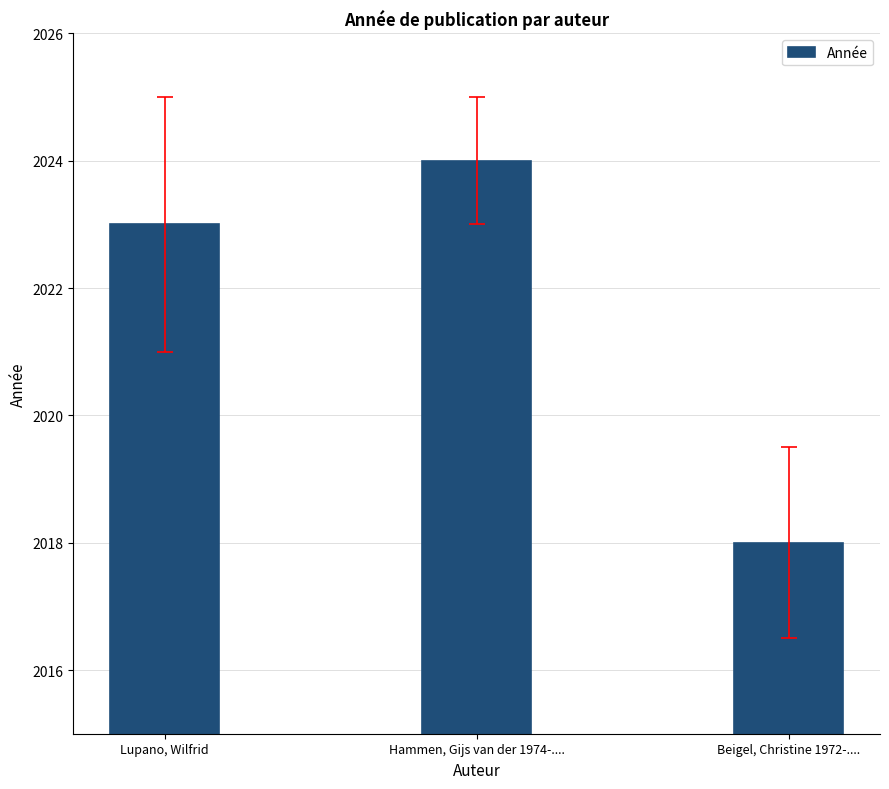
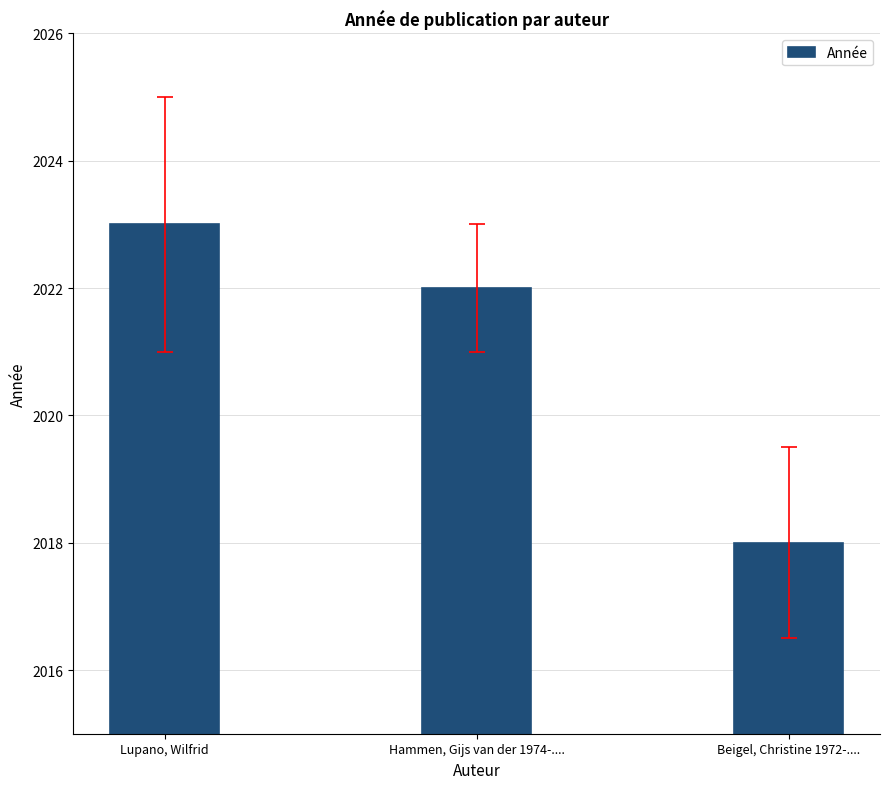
  {
    "Année": {
      "Lupano, Wilfrid": 2023,
-     "Hammen, Gijs van der 1974-....": 2024,
+     "Hammen, Gijs van der 1974-....": 2022,
      "Beigel, Christine 1972-....": 2018
    }
  }
